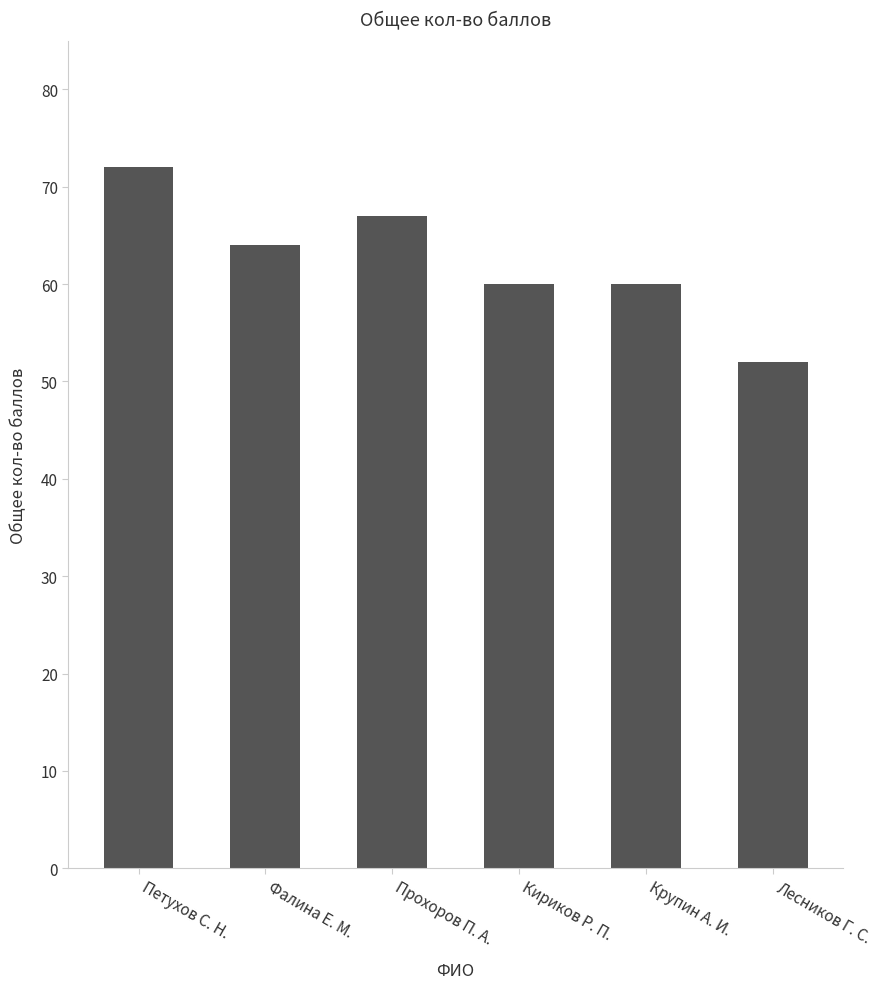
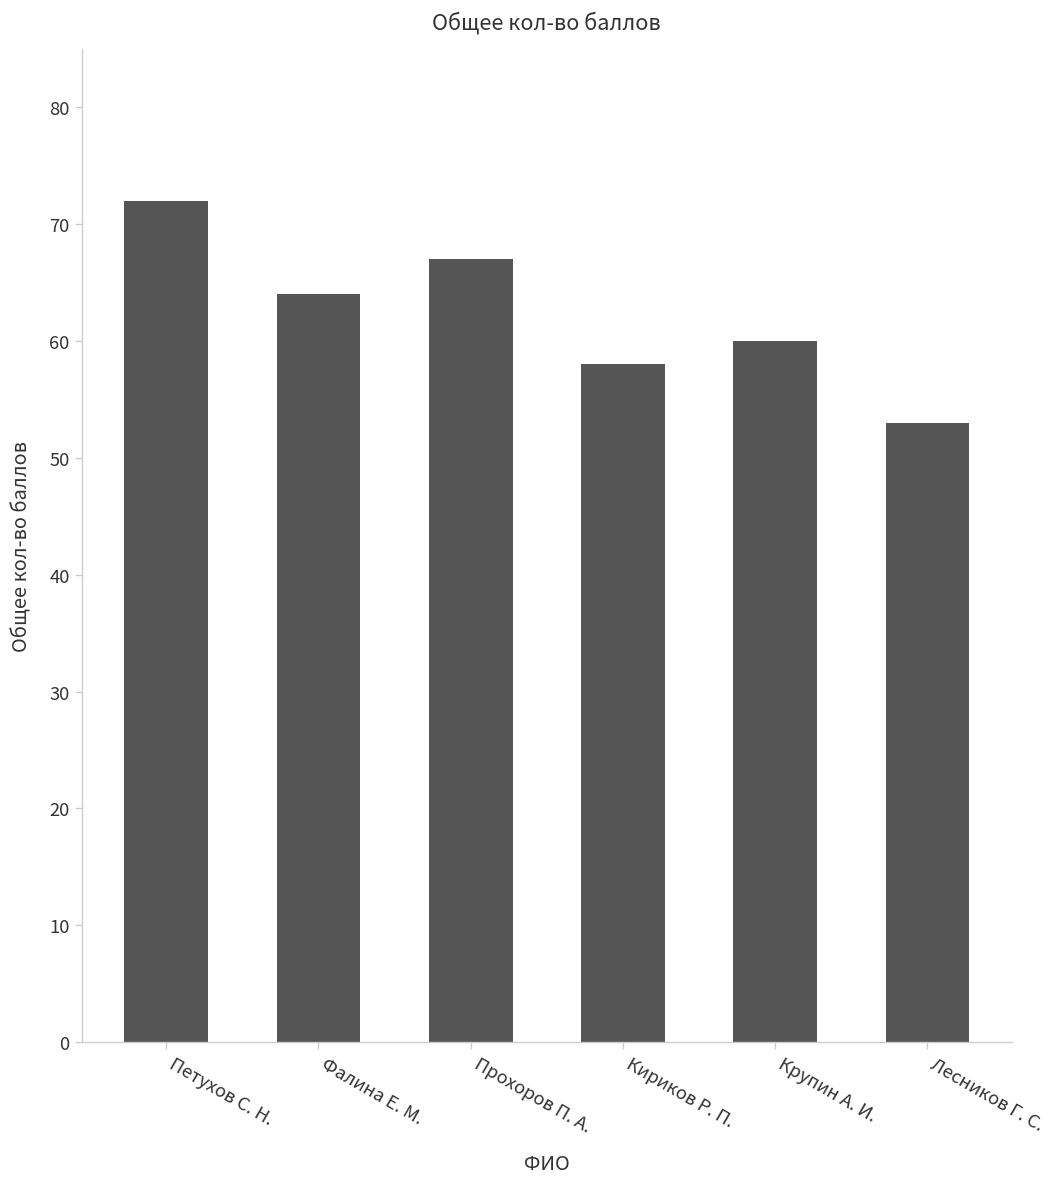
  {
    "Петухов С. Н.": 72,
    "Фалина Е. М.": 64,
    "Прохоров П. А.": 67,
-   "Кириков Р. П.": 60,
+   "Кириков Р. П.": 58,
    "Крупин А. И.": 60,
-   "Лесников Г. С.": 52
+   "Лесников Г. С.": 53
  }
